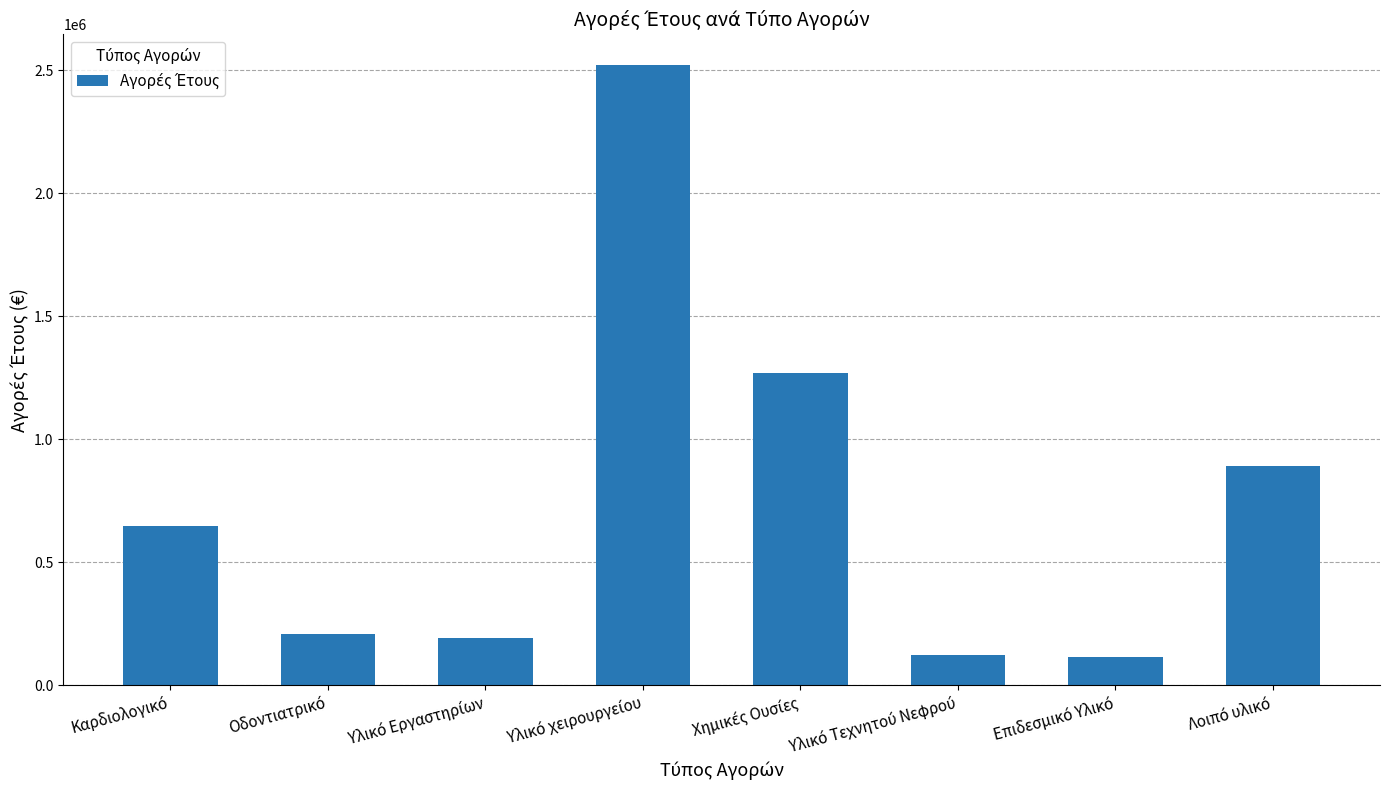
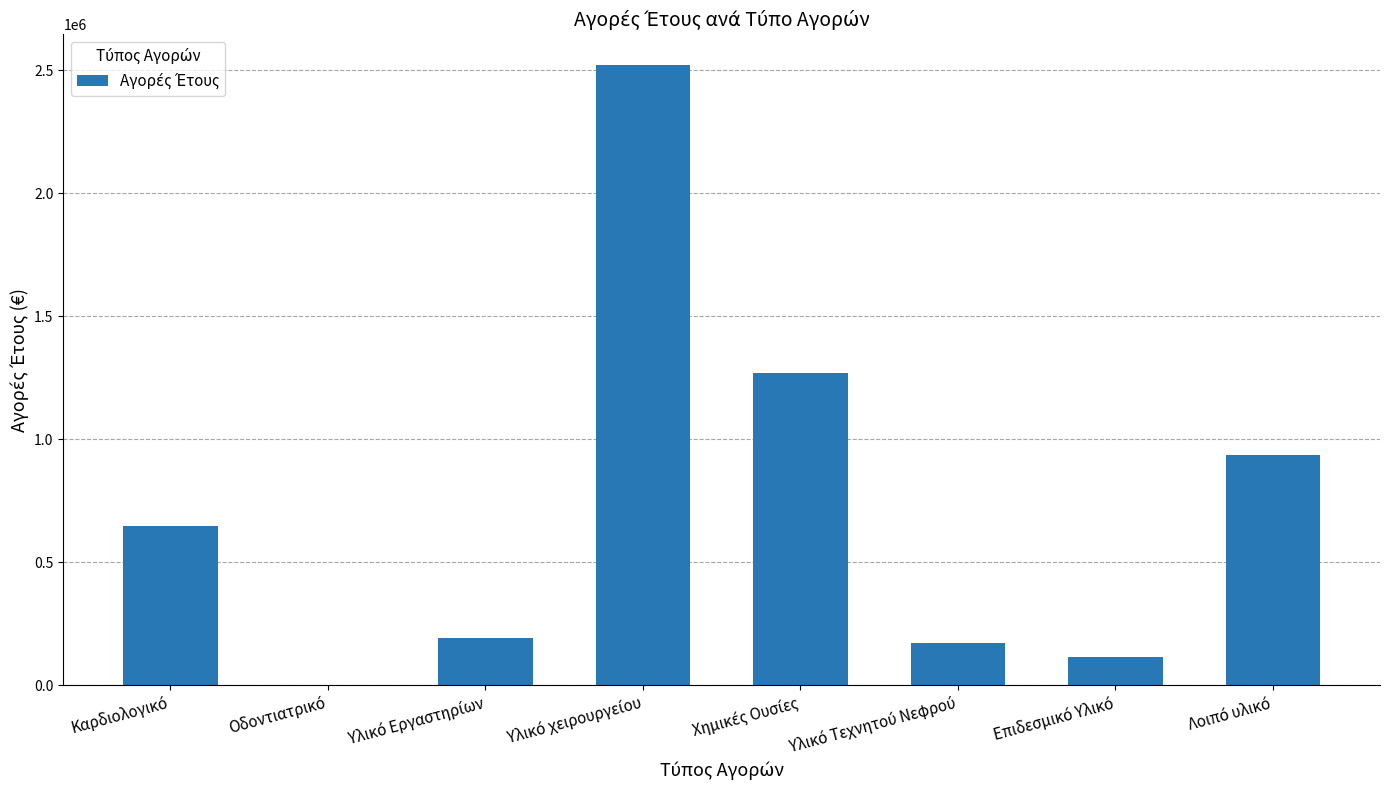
  {
    "Καρδιολογικό": 650000,
-   "Οδοντιατρικό": 210000,
+   "Οδοντιατρικό": 0,
    "Υλικό Εργαστηρίων": 190000,
    "Υλικό χειρουργείου": 2520000,
    "Χημικές Ουσίες": 1270000,
-   "Υλικό Τεχνητού Νεφρού": 120000,
+   "Υλικό Τεχνητού Νεφρού": 170000,
    "Επιδεσμικό Υλικό": 120000,
-   "Λοιπό υλικό": 890000
+   "Λοιπό υλικό": 940000
  }
